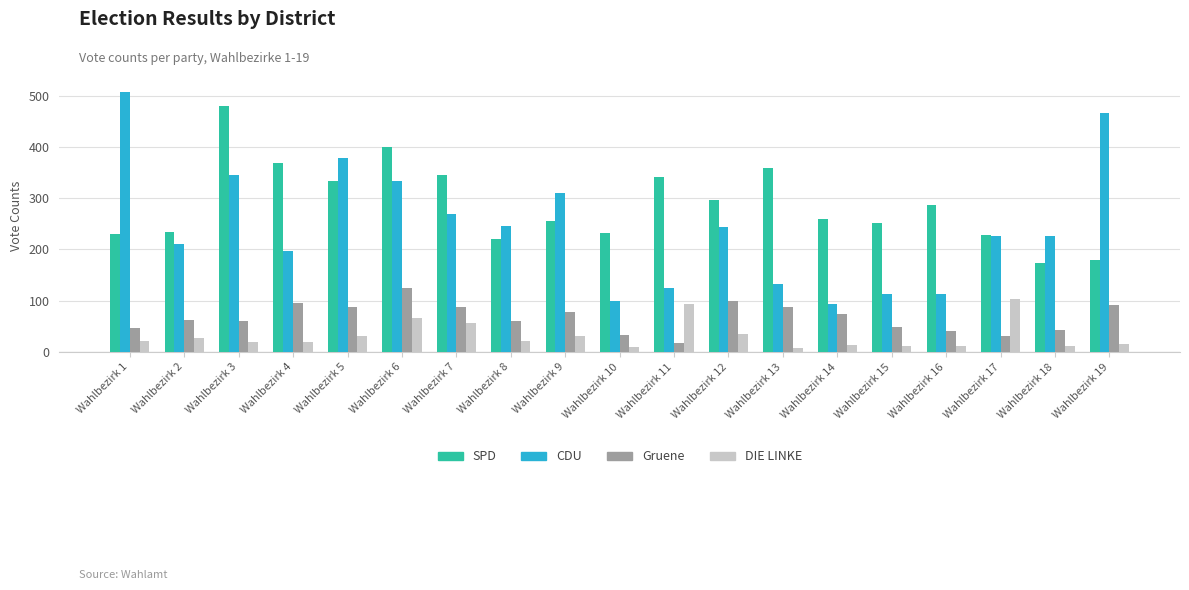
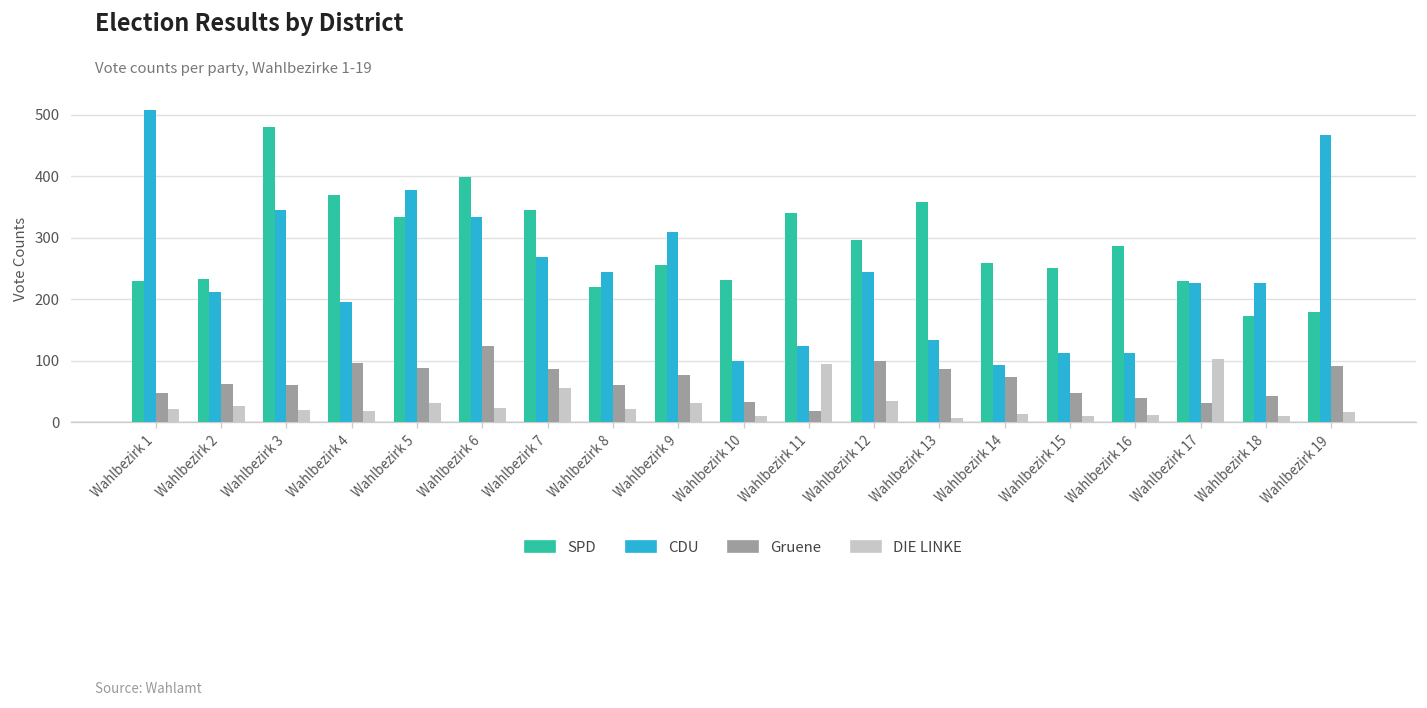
  {
    "Gruene": {
      "Wahlbezirk 1": 50,
      "Wahlbezirk 2": 60,
      "Wahlbezirk 3": 60,
      "Wahlbezirk 4": 100,
      "Wahlbezirk 5": 90,
      "Wahlbezirk 6": 120,
      "Wahlbezirk 7": 90,
      "Wahlbezirk 8": 60,
      "Wahlbezirk 9": 80,
      "Wahlbezirk 10": 30,
      "Wahlbezirk 11": 20,
      "Wahlbezirk 12": 100,
      "Wahlbezirk 13": 90,
      "Wahlbezirk 14": 70,
      "Wahlbezirk 15": 50,
      "Wahlbezirk 16": 40,
      "Wahlbezirk 17": 30,
      "Wahlbezirk 18": 40,
      "Wahlbezirk 19": 90
    },
    "DIE LINKE": {
      "Wahlbezirk 1": 20,
      "Wahlbezirk 2": 30,
      "Wahlbezirk 3": 20,
      "Wahlbezirk 4": 20,
      "Wahlbezirk 5": 30,
-     "Wahlbezirk 6": 70,
+     "Wahlbezirk 6": 20,
      "Wahlbezirk 7": 60,
      "Wahlbezirk 8": 20,
      "Wahlbezirk 9": 30,
      "Wahlbezirk 10": 10,
      "Wahlbezirk 11": 90,
      "Wahlbezirk 12": 30,
      "Wahlbezirk 13": 10,
      "Wahlbezirk 14": 10,
      "Wahlbezirk 15": 10,
      "Wahlbezirk 16": 10,
      "Wahlbezirk 17": 100,
      "Wahlbezirk 18": 10,
      "Wahlbezirk 19": 20
    }
  }
